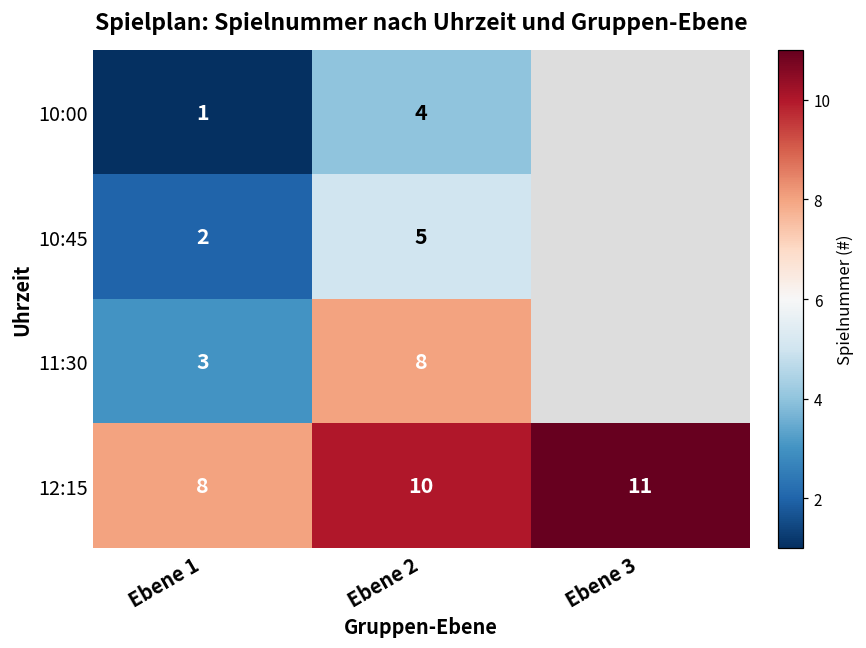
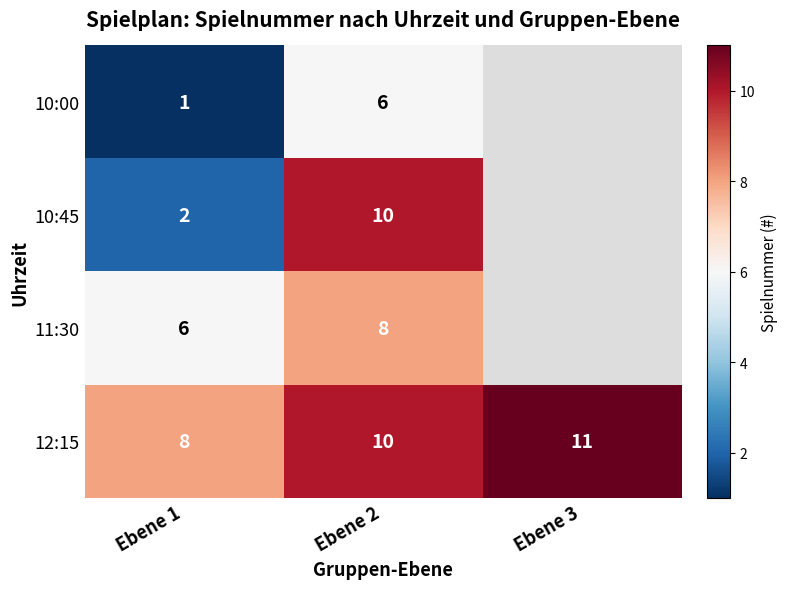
  {
    "10:00": {
      "Ebene 1": 1,
-     "Ebene 2": 4
+     "Ebene 2": 6
    },
    "10:45": {
      "Ebene 1": 2,
-     "Ebene 2": 5
+     "Ebene 2": 10
    },
    "11:30": {
-     "Ebene 1": 3,
+     "Ebene 1": 6,
      "Ebene 2": 8
    },
    "12:15": {
      "Ebene 1": 8,
      "Ebene 2": 10,
      "Ebene 3": 11
    }
  }
